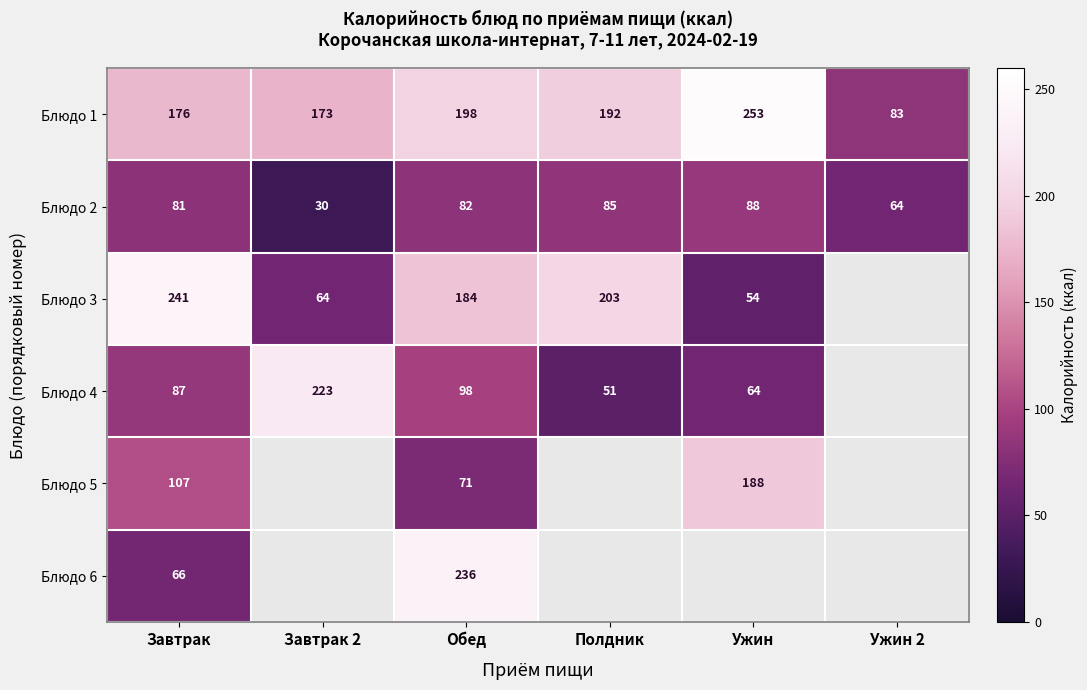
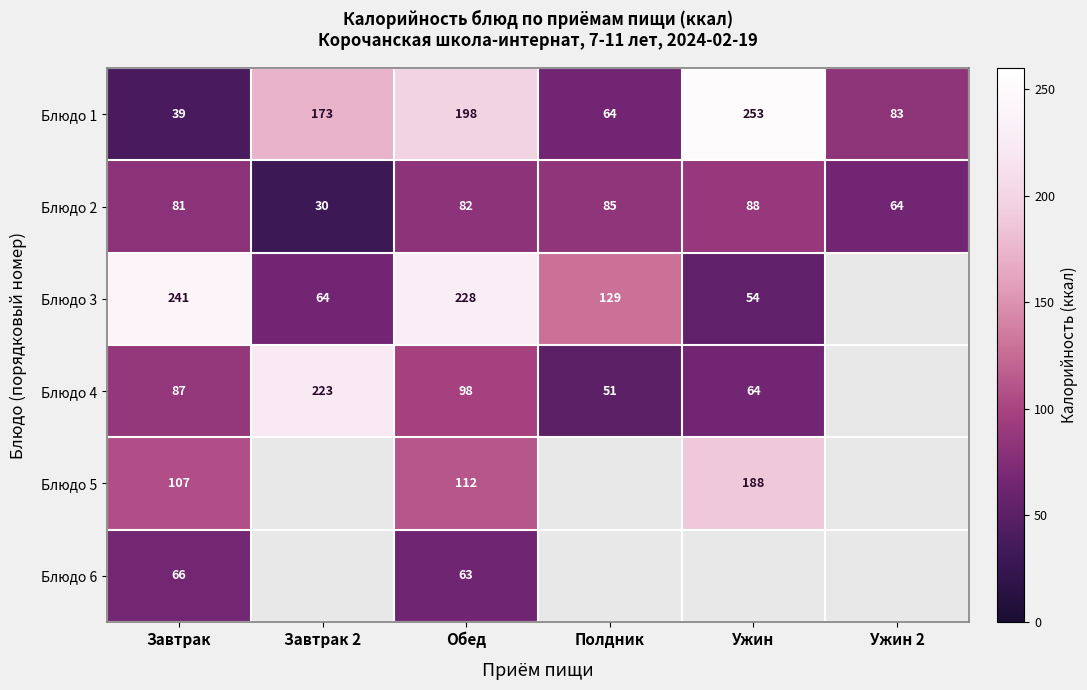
  {
    "Блюдо 1": {
-     "Завтрак": 176,
+     "Завтрак": 39,
      "Завтрак 2": 173,
      "Обед": 198,
-     "Полдник": 192,
+     "Полдник": 64,
      "Ужин": 253,
      "Ужин 2": 83
    },
    "Блюдо 2": {
      "Завтрак": 81,
      "Завтрак 2": 30,
      "Обед": 82,
      "Полдник": 85,
      "Ужин": 88,
      "Ужин 2": 64
    },
    "Блюдо 3": {
      "Завтрак": 241,
      "Завтрак 2": 64,
-     "Обед": 184,
-     "Полдник": 203,
+     "Обед": 228,
+     "Полдник": 129,
      "Ужин": 54
    },
    "Блюдо 4": {
      "Завтрак": 87,
      "Завтрак 2": 223,
      "Обед": 98,
      "Полдник": 51,
      "Ужин": 64
    },
    "Блюдо 5": {
      "Завтрак": 107,
-     "Обед": 71,
+     "Обед": 112,
      "Ужин": 188
    },
    "Блюдо 6": {
      "Завтрак": 66,
-     "Обед": 236
+     "Обед": 63
    }
  }
